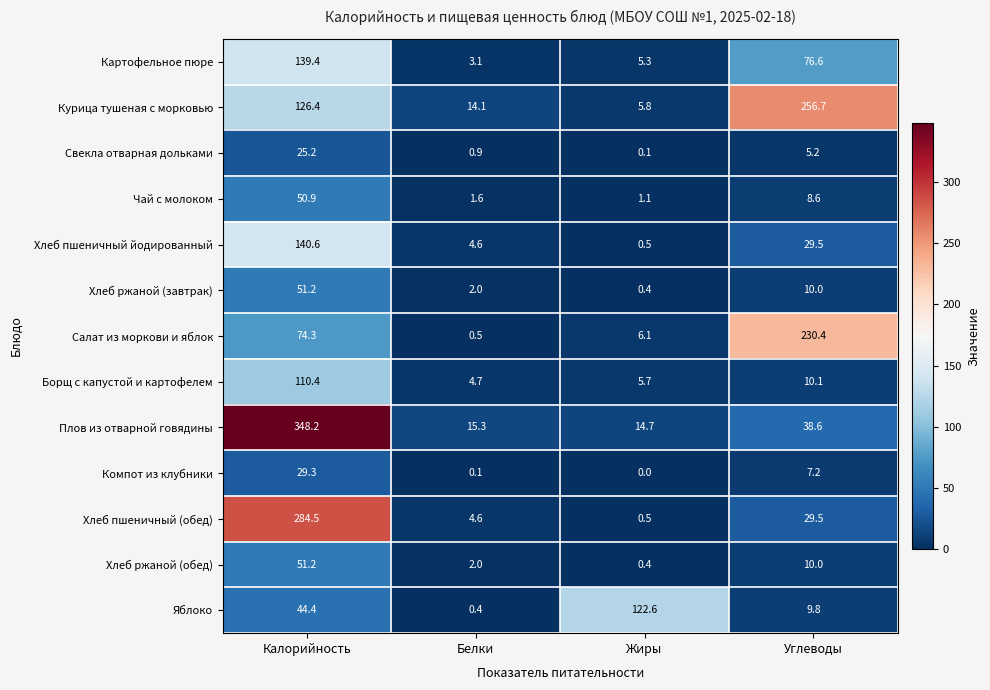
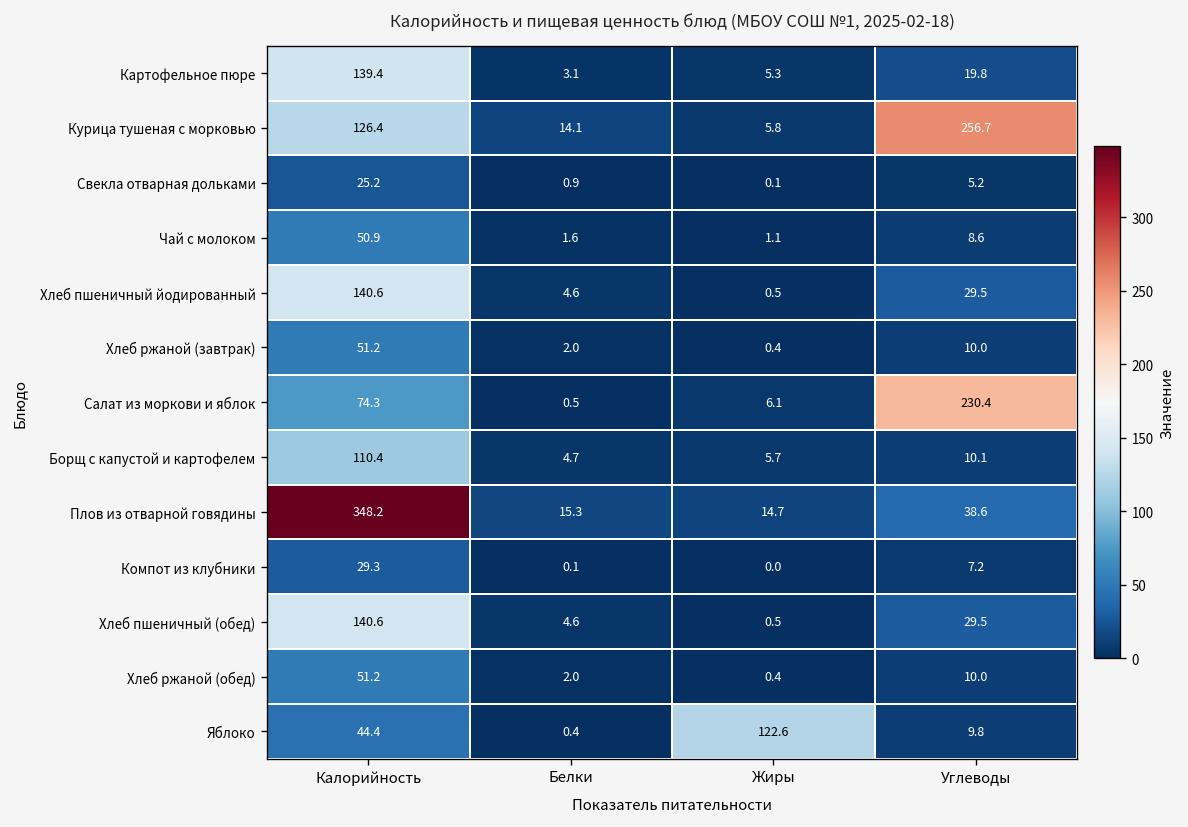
  {
    "Картофельное пюре": {
      "Калорийность": 139.4,
      "Белки": 3.1,
      "Жиры": 5.3,
-     "Углеводы": 76.6
+     "Углеводы": 19.8
    },
    "Курица тушеная с морковью": {
      "Калорийность": 126.4,
      "Белки": 14.1,
      "Жиры": 5.8,
      "Углеводы": 256.7
    },
    "Свекла отварная дольками": {
      "Калорийность": 25.2,
      "Белки": 0.9,
      "Жиры": 0.1,
      "Углеводы": 5.2
    },
    "Чай с молоком": {
      "Калорийность": 50.9,
      "Белки": 1.6,
      "Жиры": 1.1,
      "Углеводы": 8.6
    },
    "Хлеб пшеничный йодированный": {
      "Калорийность": 140.6,
      "Белки": 4.6,
      "Жиры": 0.5,
      "Углеводы": 29.5
    },
    "Хлеб ржаной (завтрак)": {
      "Калорийность": 51.2,
      "Белки": 2.0,
      "Жиры": 0.4,
      "Углеводы": 10.0
    },
    "Салат из моркови и яблок": {
      "Калорийность": 74.3,
      "Белки": 0.5,
      "Жиры": 6.1,
      "Углеводы": 230.4
    },
    "Борщ с капустой и картофелем": {
      "Калорийность": 110.4,
      "Белки": 4.7,
      "Жиры": 5.7,
      "Углеводы": 10.1
    },
    "Плов из отварной говядины": {
      "Калорийность": 348.2,
      "Белки": 15.3,
      "Жиры": 14.7,
      "Углеводы": 38.6
    },
    "Компот из клубники": {
      "Калорийность": 29.3,
      "Белки": 0.1,
      "Жиры": 0.0,
      "Углеводы": 7.2
    },
    "Хлеб пшеничный (обед)": {
-     "Калорийность": 284.5,
+     "Калорийность": 140.6,
      "Белки": 4.6,
      "Жиры": 0.5,
      "Углеводы": 29.5
    },
    "Хлеб ржаной (обед)": {
      "Калорийность": 51.2,
      "Белки": 2.0,
      "Жиры": 0.4,
      "Углеводы": 10.0
    },
    "Яблоко": {
      "Калорийность": 44.4,
      "Белки": 0.4,
      "Жиры": 122.6,
      "Углеводы": 9.8
    }
  }
